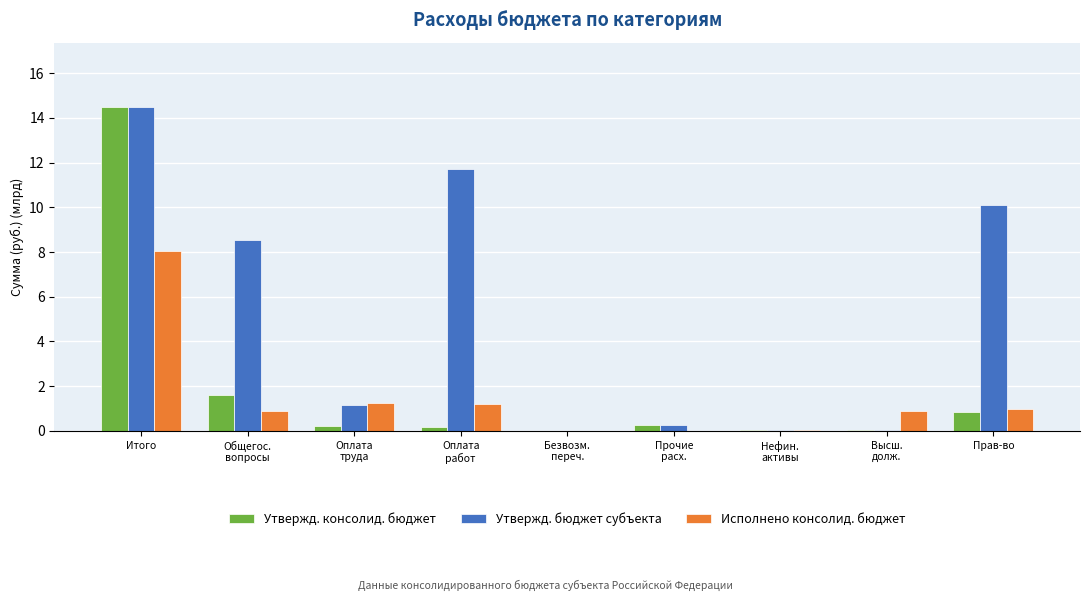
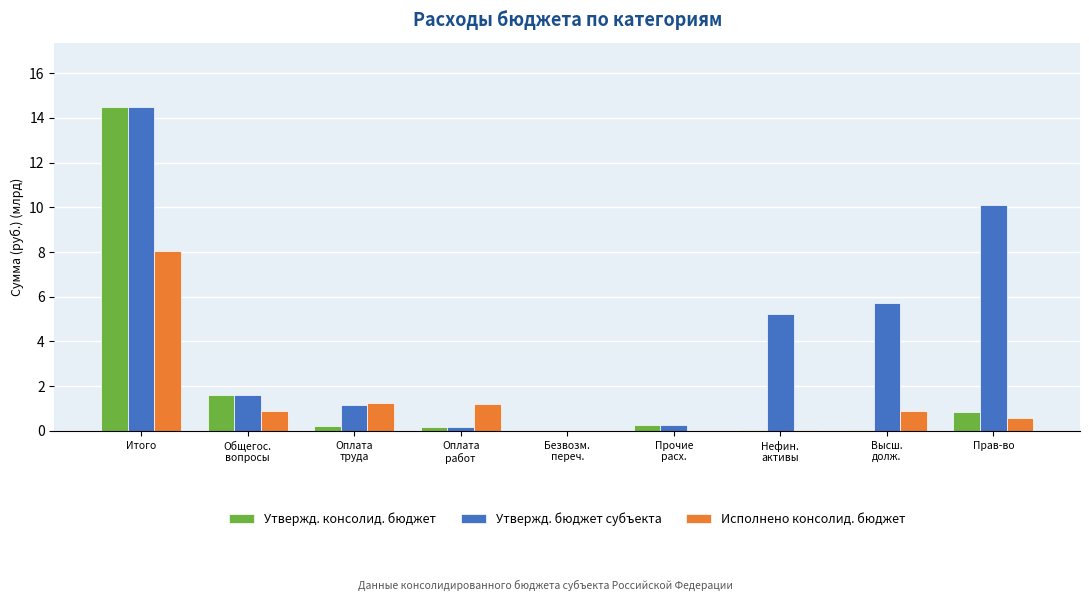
  {
    "Утвержд. консолид. бюджет": {
      "Итого": 14.5,
      "Общегос. вопросы": 1.6,
      "Оплата труда": 0.2,
      "Оплата работ": 0.2,
      "Прочие расх.": 0.3,
      "Прав-во": 0.9
    },
    "Утвержд. бюджет субъекта": {
      "Итого": 14.5,
-     "Общегос. вопросы": 8.5,
+     "Общегос. вопросы": 1.6,
      "Оплата труда": 1.1,
-     "Оплата работ": 11.7,
+     "Оплата работ": 0.2,
      "Прочие расх.": 0.3,
-     "Нефин. активы": 0.0,
-     "Высш. долж.": 0.0,
+     "Нефин. активы": 5.2,
+     "Высш. долж.": 5.7,
      "Прав-во": 10.1
    },
    "Исполнено консолид. бюджет": {
      "Итого": 8.0,
      "Общегос. вопросы": 0.9,
      "Оплата труда": 1.3,
      "Оплата работ": 1.2,
      "Высш. долж.": 0.9,
-     "Прав-во": 1.0
+     "Прав-во": 0.6
    }
  }
